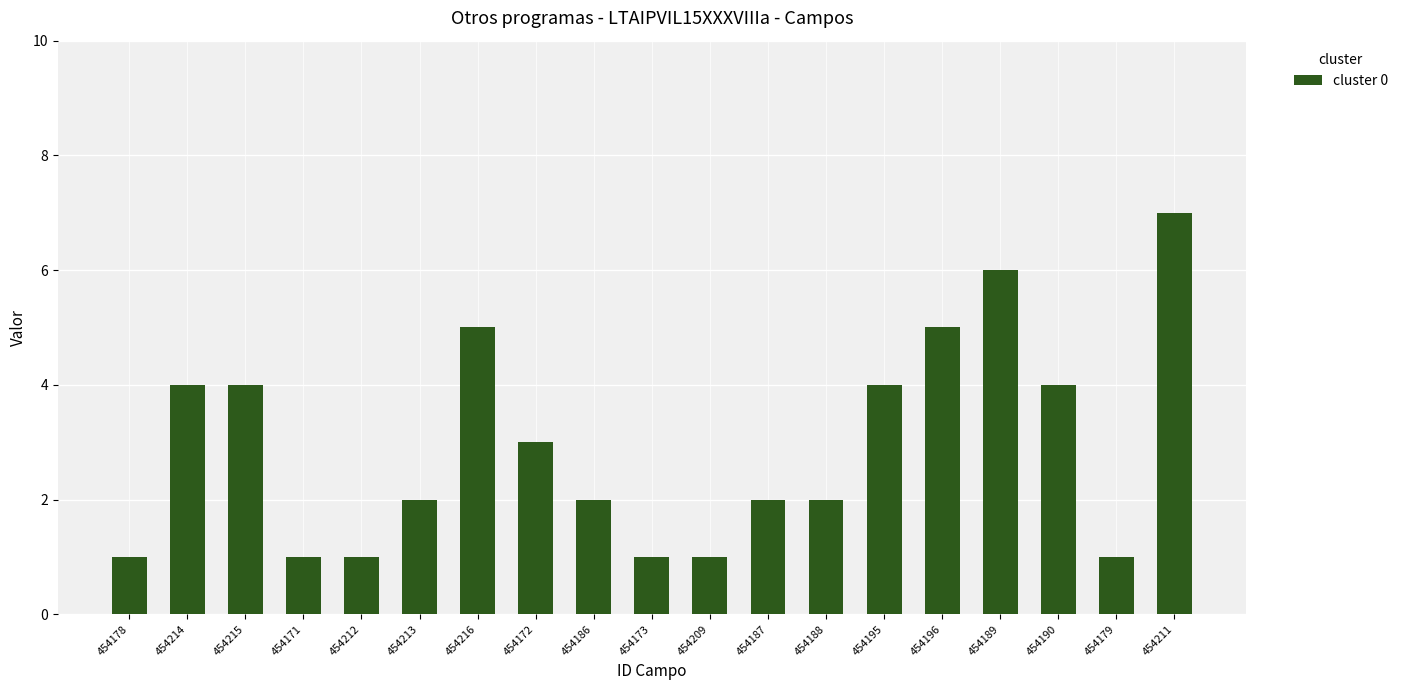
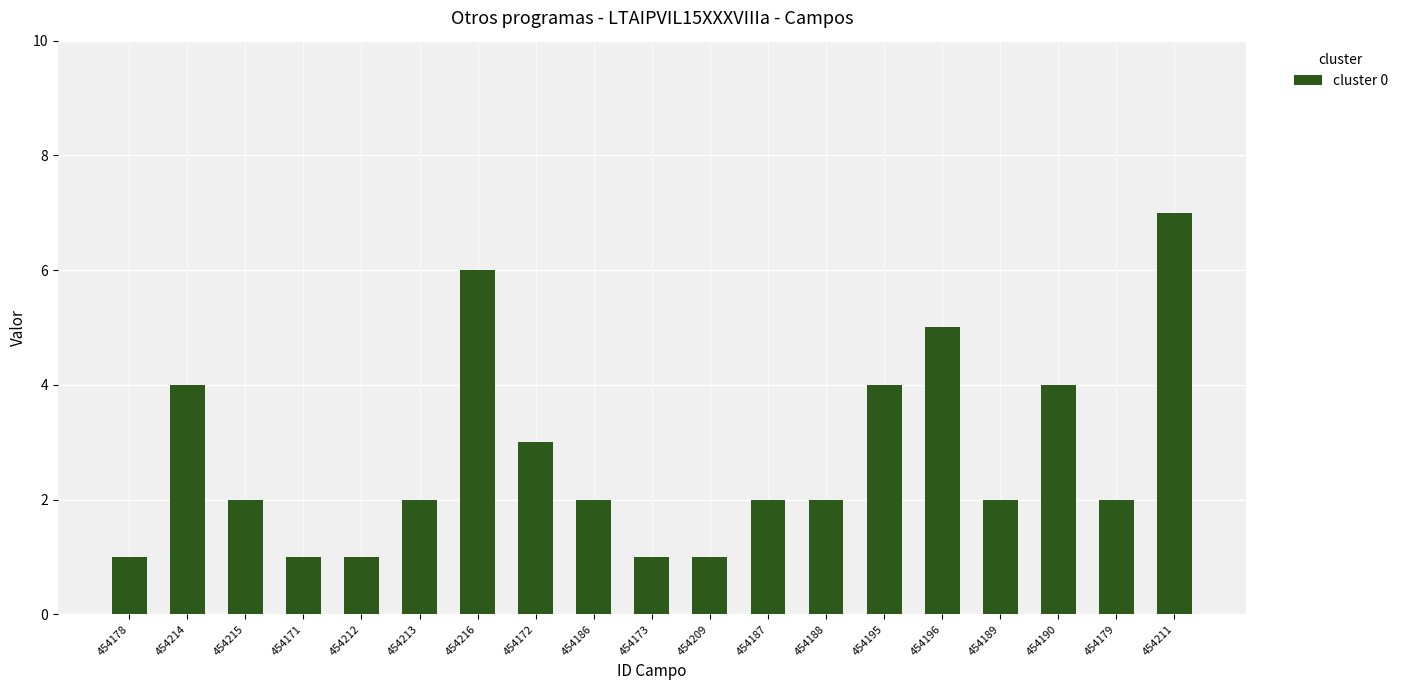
  {
    "454178": 1,
    "454214": 4,
-   "454215": 4,
+   "454215": 2,
    "454171": 1,
    "454212": 1,
    "454213": 2,
-   "454216": 5,
+   "454216": 6,
    "454172": 3,
    "454186": 2,
    "454173": 1,
    "454209": 1,
    "454187": 2,
    "454188": 2,
    "454195": 4,
    "454196": 5,
-   "454189": 6,
+   "454189": 2,
    "454190": 4,
-   "454179": 1,
+   "454179": 2,
    "454211": 7
  }
